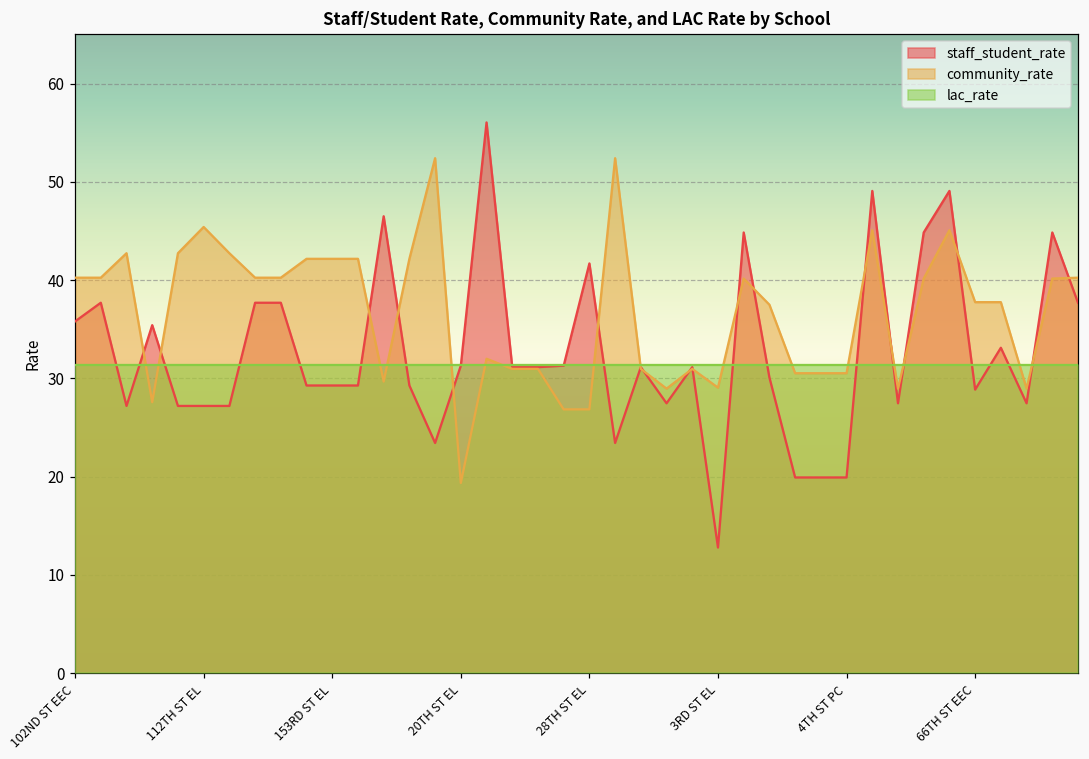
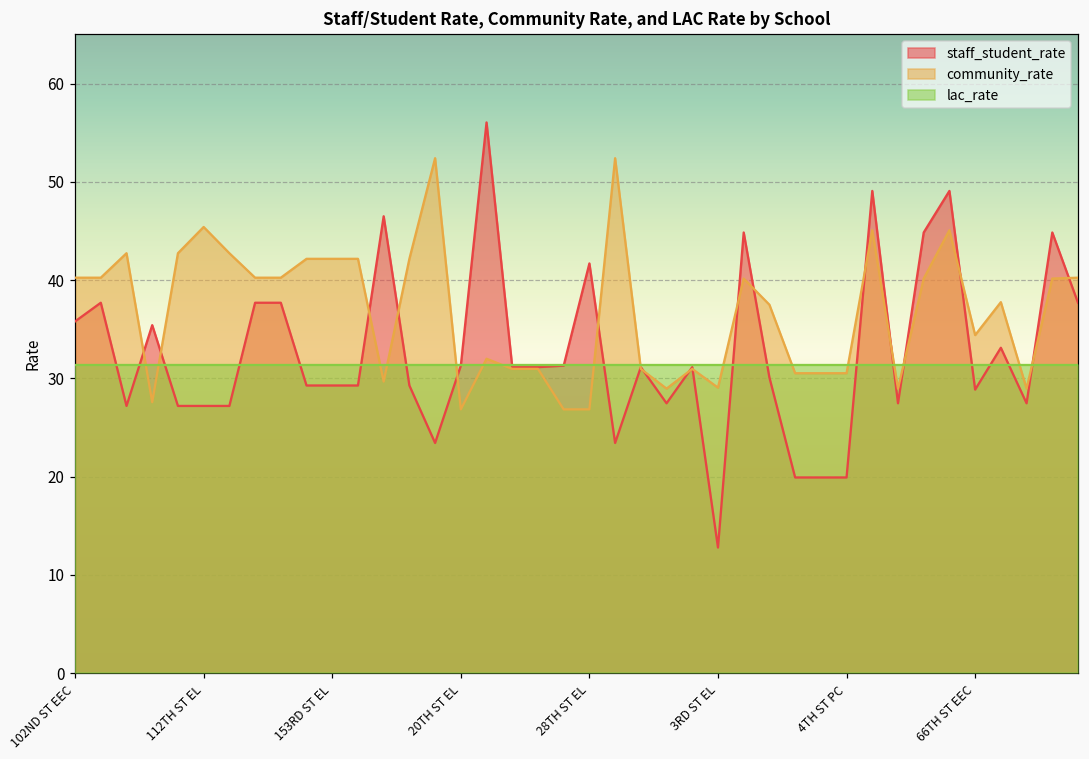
  {
    "staff_student_rate": {
      "102ND ST EEC": 36,
      "112TH ST EL": 27,
      "153RD ST EL": 29,
      "28TH ST EL": 42,
      "3RD ST EL": 13,
      "4TH ST PC": 20,
      "66TH ST EEC": 29
    },
    "community_rate": {
      "102ND ST EEC": 40,
      "112TH ST EL": 45,
      "153RD ST EL": 42,
-     "20TH ST EL": 19,
+     "20TH ST EL": 27,
      "28TH ST EL": 27,
      "3RD ST EL": 29,
      "4TH ST PC": 31,
-     "66TH ST EEC": 38
+     "66TH ST EEC": 34
    },
    "lac_rate": {
      "102ND ST EEC": 31,
      "112TH ST EL": 31,
      "153RD ST EL": 31,
      "28TH ST EL": 31,
      "3RD ST EL": 31,
      "4TH ST PC": 31,
      "66TH ST EEC": 31
    }
  }
